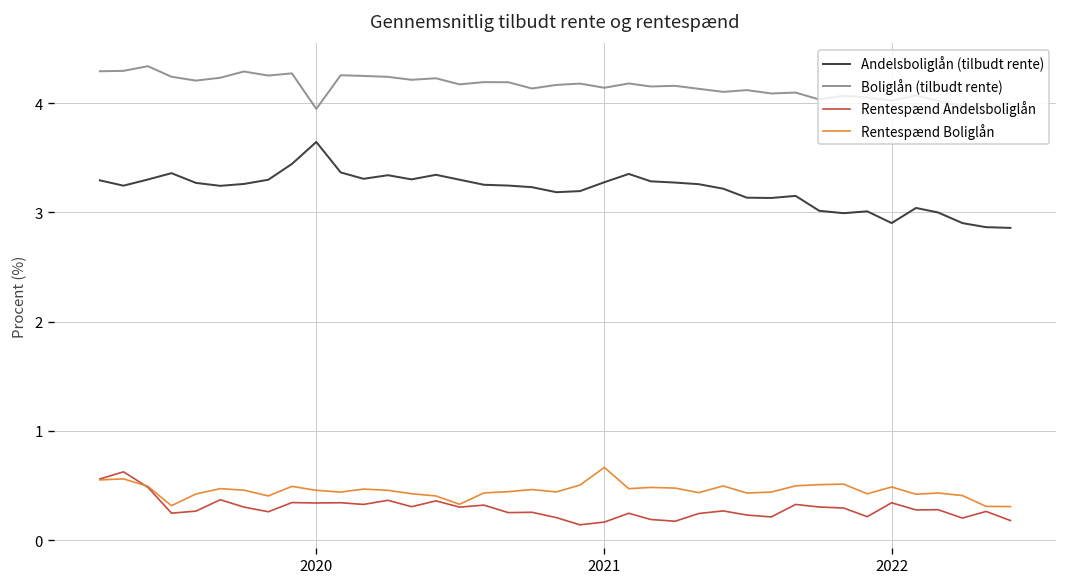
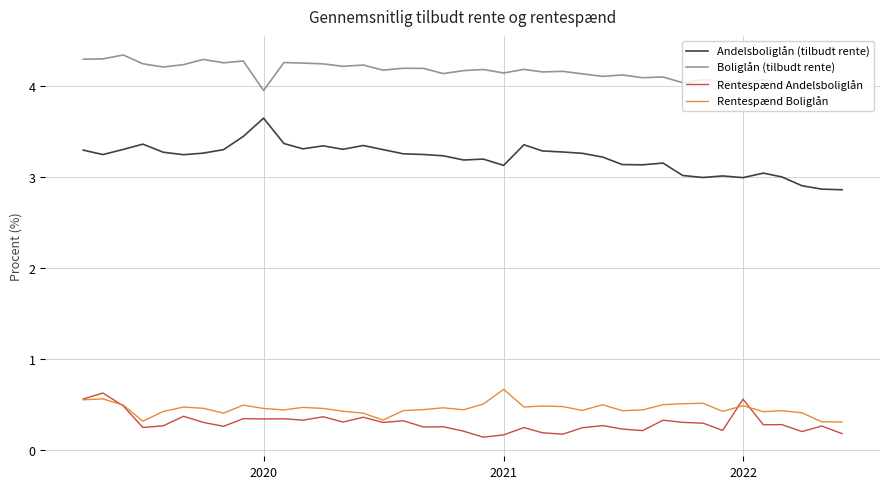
  {
    "Andelsboliglån (tilbudt rente)": {
      "2020": 3.6,
-     "2021": 3.3,
-     "2022": 2.9
+     "2021": 3.1,
+     "2022": 3.0
    },
    "Boliglån (tilbudt rente)": {
      "2020": 3.9,
      "2021": 4.1
    },
    "Rentespænd Andelsboliglån": {
      "2020": 0.3,
      "2021": 0.2,
-     "2022": 0.3
+     "2022": 0.6
    },
    "Rentespænd Boliglån": {
      "2020": 0.5,
      "2021": 0.7,
      "2022": 0.5
    }
  }
